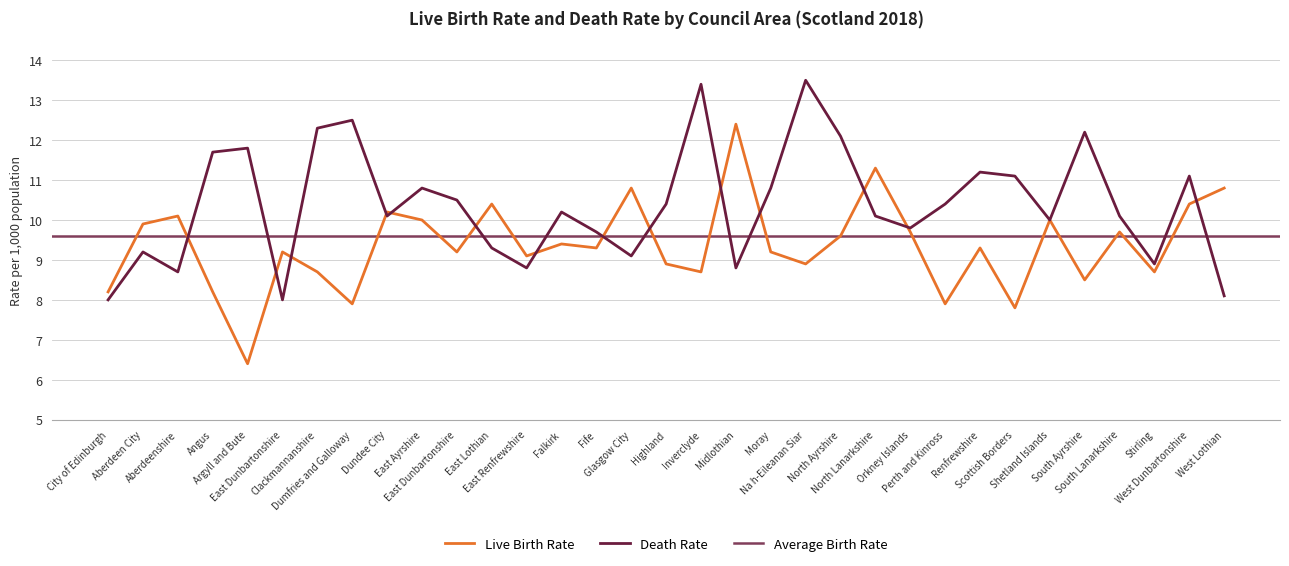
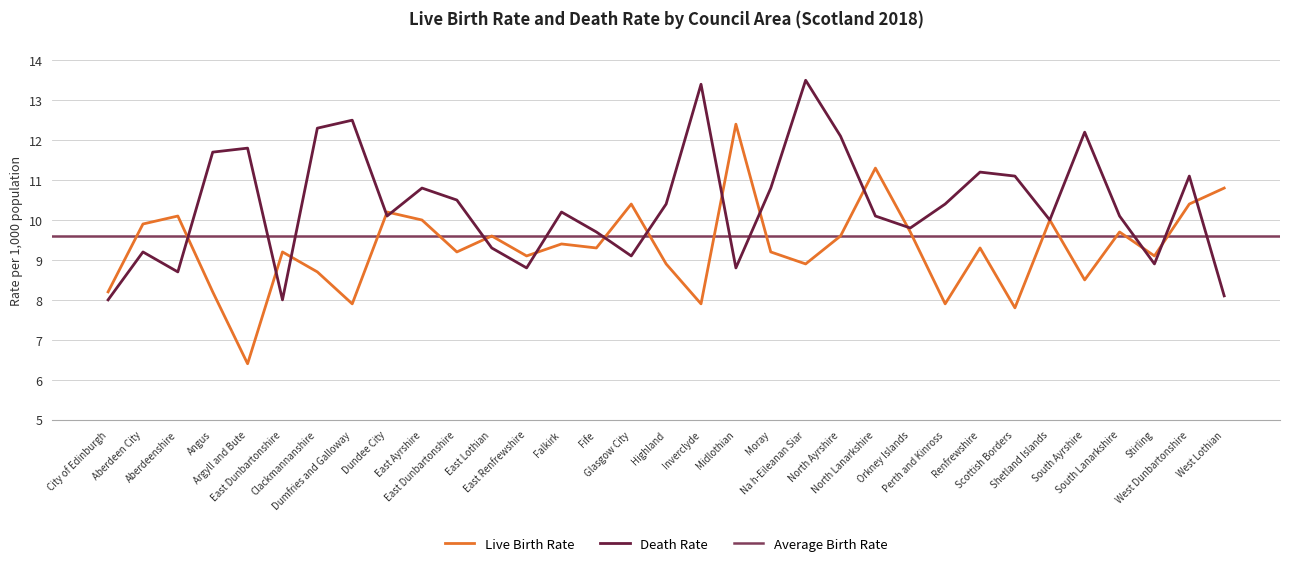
  {
    "Live Birth Rate": {
      "City of Edinburgh": 8.2,
      "Aberdeen City": 9.9,
      "Aberdeenshire": 10.1,
      "Angus": 8.2,
      "Argyll and Bute": 6.4,
      "Clackmannanshire": 8.7,
      "Dumfries and Galloway": 7.9,
      "Dundee City": 10.2,
      "East Ayrshire": 10.0,
-     "East Lothian": 10.4,
+     "East Lothian": 9.6,
      "East Renfrewshire": 9.1,
      "Falkirk": 9.4,
      "Fife": 9.3,
-     "Glasgow City": 10.8,
+     "Glasgow City": 10.4,
      "Highland": 8.9,
-     "Inverclyde": 8.7,
+     "Inverclyde": 7.9,
      "Midlothian": 12.4,
      "Moray": 9.2,
      "Na h-Eileanan Siar": 8.9,
      "North Ayrshire": 9.6,
      "North Lanarkshire": 11.3,
      "Orkney Islands": 9.7,
      "Perth and Kinross": 7.9,
      "Renfrewshire": 9.3,
      "Scottish Borders": 7.8,
      "South Ayrshire": 8.5,
      "South Lanarkshire": 9.7,
-     "Stirling": 8.7,
+     "Stirling": 9.1,
      "West Dunbartonshire": 10.4,
      "West Lothian": 10.8
    },
    "Death Rate": {
      "City of Edinburgh": 8.0,
      "Aberdeen City": 9.2,
      "Aberdeenshire": 8.7,
      "Angus": 11.7,
      "Argyll and Bute": 11.8,
      "Clackmannanshire": 12.3,
      "Dumfries and Galloway": 12.5,
      "Dundee City": 10.1,
      "East Ayrshire": 10.8,
      "East Lothian": 9.3,
      "East Renfrewshire": 8.8,
      "Falkirk": 10.2,
      "Fife": 9.7,
      "Glasgow City": 9.1,
      "Highland": 10.4,
      "Inverclyde": 13.4,
      "Midlothian": 8.8,
      "Moray": 10.8,
      "Na h-Eileanan Siar": 13.5,
      "North Ayrshire": 12.1,
      "North Lanarkshire": 10.1,
      "Orkney Islands": 9.8,
      "Perth and Kinross": 10.4,
      "Renfrewshire": 11.2,
      "Scottish Borders": 11.1,
      "South Ayrshire": 12.2,
      "South Lanarkshire": 10.1,
      "Stirling": 8.9,
      "West Dunbartonshire": 11.1,
      "West Lothian": 8.1
    }
  }
